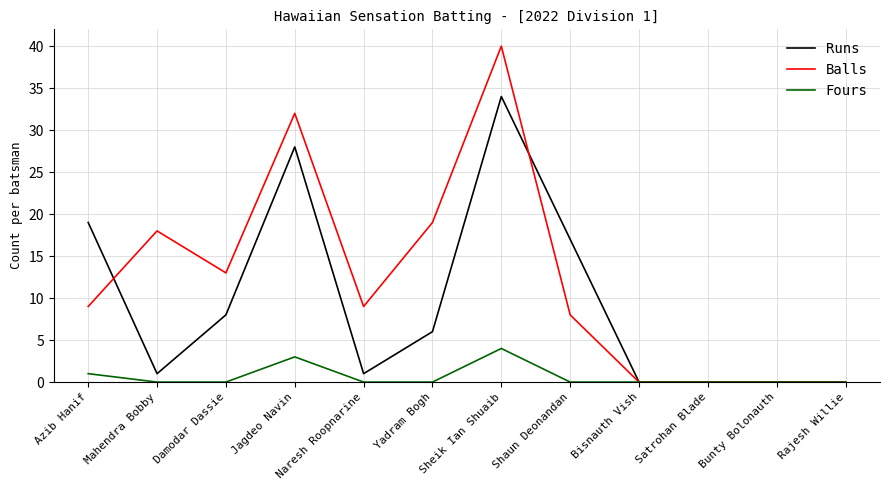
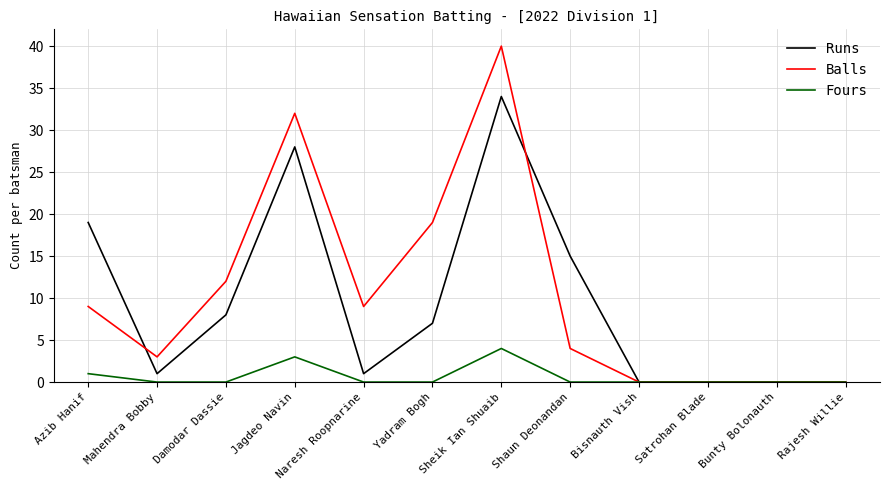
  {
    "Runs": {
      "Azib Hanif": 19,
      "Mahendra Bobby": 1,
      "Damodar Dassie": 8,
      "Jagdeo Navin": 28,
      "Naresh Roopnarine": 1,
-     "Yadram Bogh": 6,
+     "Yadram Bogh": 7,
      "Sheik Ian Shuaib": 34,
-     "Shaun Deonandan": 17
+     "Shaun Deonandan": 15
    },
    "Balls": {
      "Azib Hanif": 9,
-     "Mahendra Bobby": 18,
-     "Damodar Dassie": 13,
+     "Mahendra Bobby": 3,
+     "Damodar Dassie": 12,
      "Jagdeo Navin": 32,
      "Naresh Roopnarine": 9,
      "Yadram Bogh": 19,
      "Sheik Ian Shuaib": 40,
-     "Shaun Deonandan": 8
+     "Shaun Deonandan": 4
    },
    "Fours": {
      "Azib Hanif": 1,
      "Mahendra Bobby": 0,
      "Damodar Dassie": 0,
      "Jagdeo Navin": 3,
      "Naresh Roopnarine": 0,
      "Yadram Bogh": 0,
      "Sheik Ian Shuaib": 4,
      "Shaun Deonandan": 0
    }
  }
